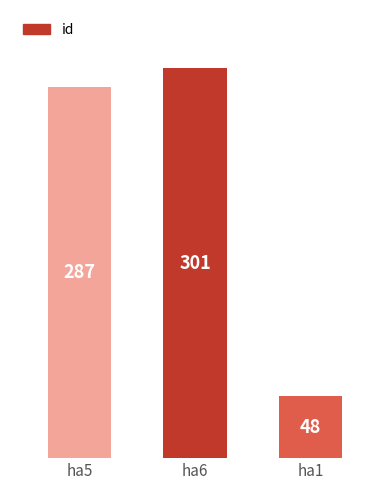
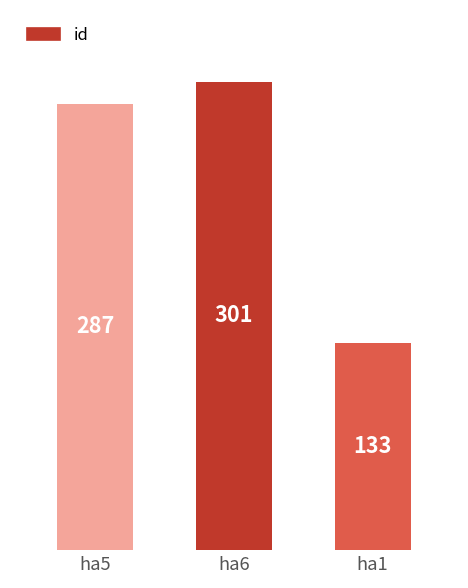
  {
    "ha5": 287,
    "ha6": 301,
-   "ha1": 48
+   "ha1": 133
  }
